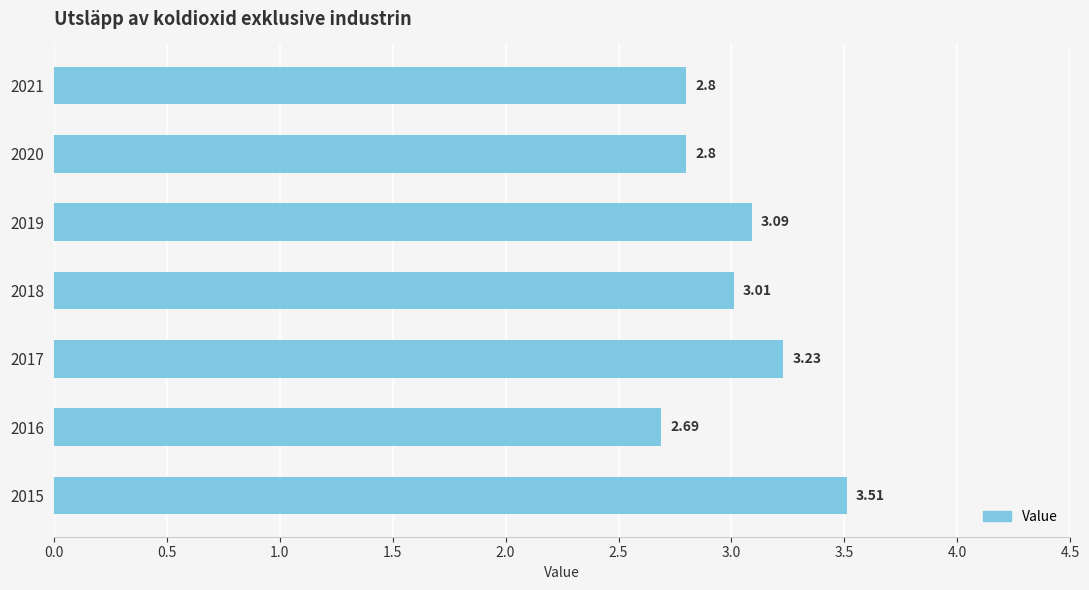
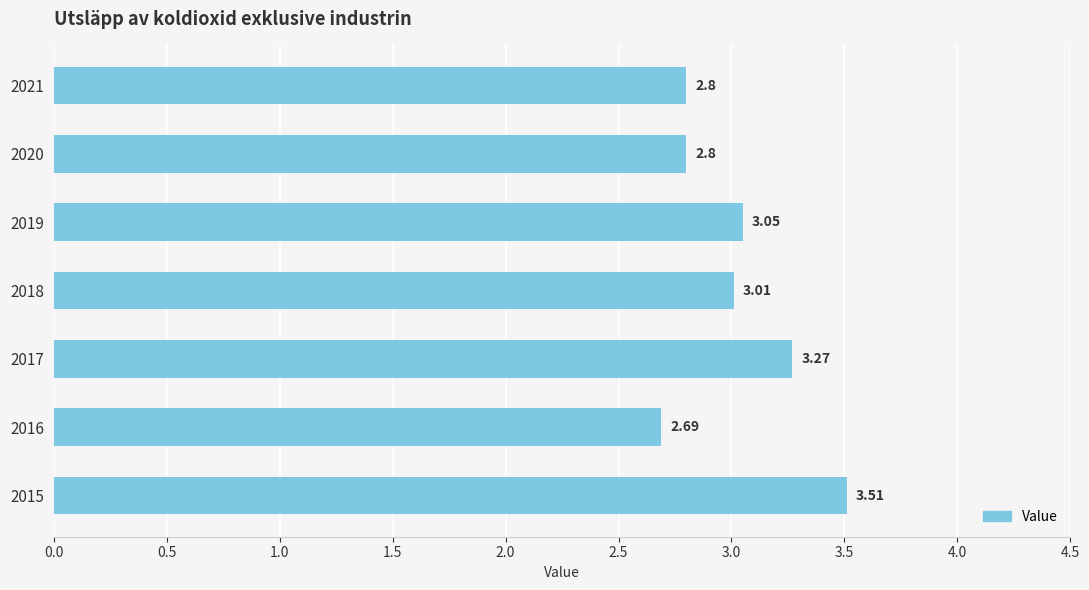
  {
    "2021": 2.8,
    "2020": 2.8,
-   "2019": 3.09,
+   "2019": 3.05,
    "2018": 3.01,
-   "2017": 3.23,
+   "2017": 3.27,
    "2016": 2.69,
    "2015": 3.51
  }
